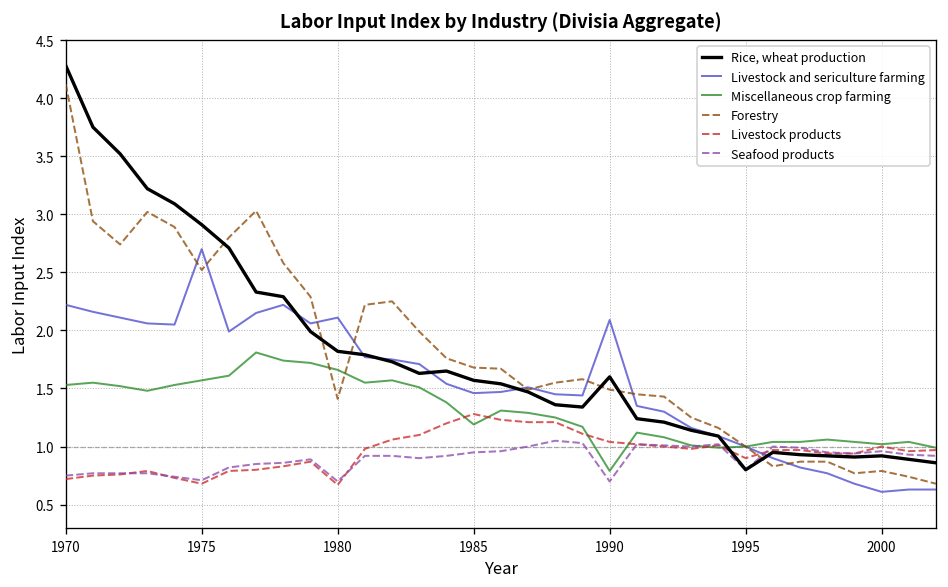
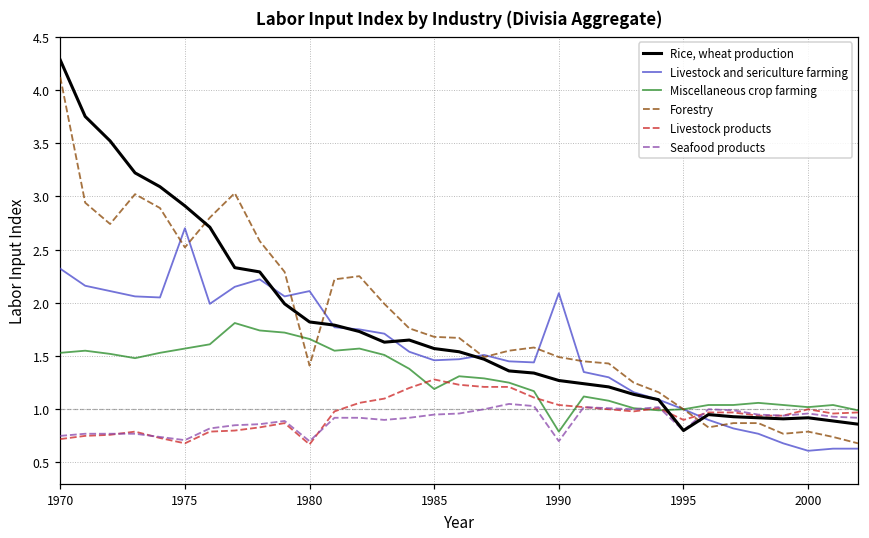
  {
    "Rice, wheat production": {
      "1970": 4.3,
      "1975": 2.9,
      "1980": 1.8,
      "1985": 1.6,
-     "1990": 1.6,
+     "1990": 1.3,
      "2000": 0.9
    },
    "Livestock and sericulture farming": {
-     "1970": 2.2,
+     "1970": 2.3,
      "1975": 2.7,
      "1980": 2.1,
      "1985": 1.5,
      "1990": 2.1,
      "2000": 0.6
    },
    "Miscellaneous crop farming": {
      "1970": 1.5,
      "1975": 1.6,
      "1980": 1.7,
      "1985": 1.2,
      "1990": 0.8
    },
    "Forestry": {
      "1970": 4.1,
      "1975": 2.5,
      "1980": 1.4,
      "1985": 1.7,
      "1990": 1.5,
      "2000": 0.8
    },
    "Livestock products": {
      "1970": 0.7,
      "1975": 0.7,
      "1980": 0.7,
      "1985": 1.3,
      "1990": 1.0,
      "1995": 0.9
    },
    "Seafood products": {
      "1970": 0.8,
      "1975": 0.7,
      "1980": 0.7,
      "1985": 1.0,
      "1990": 0.7,
      "2000": 1.0
    }
  }
